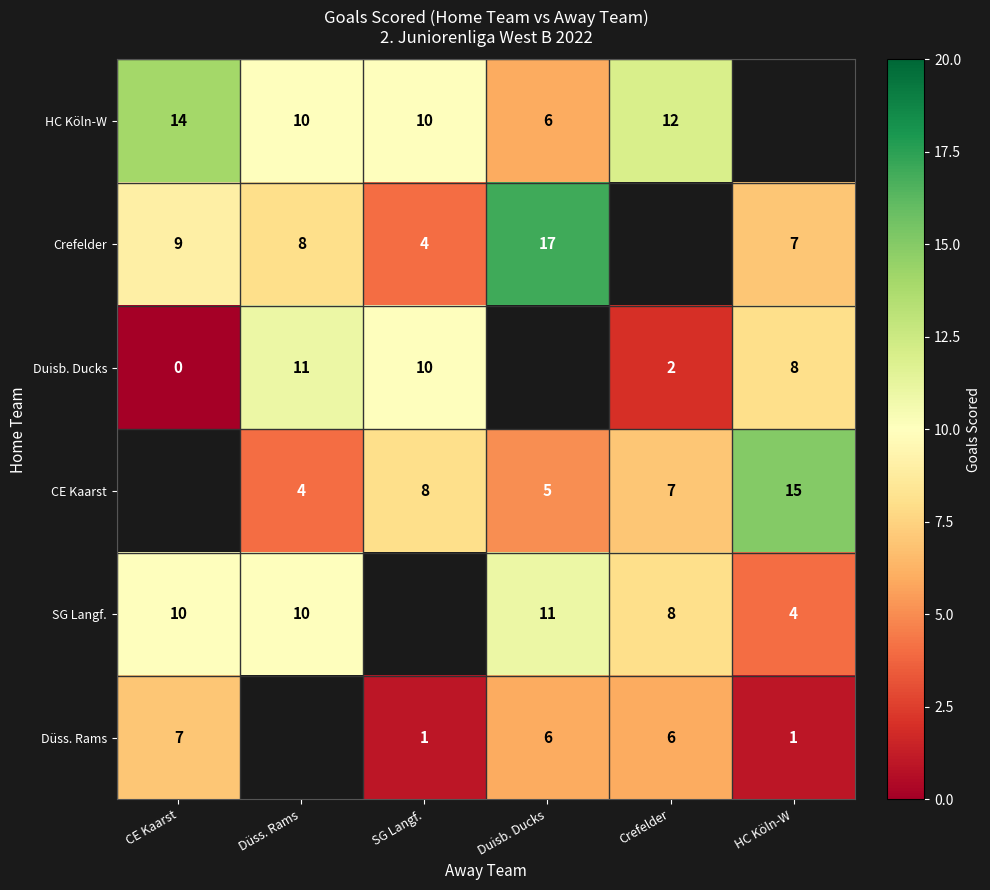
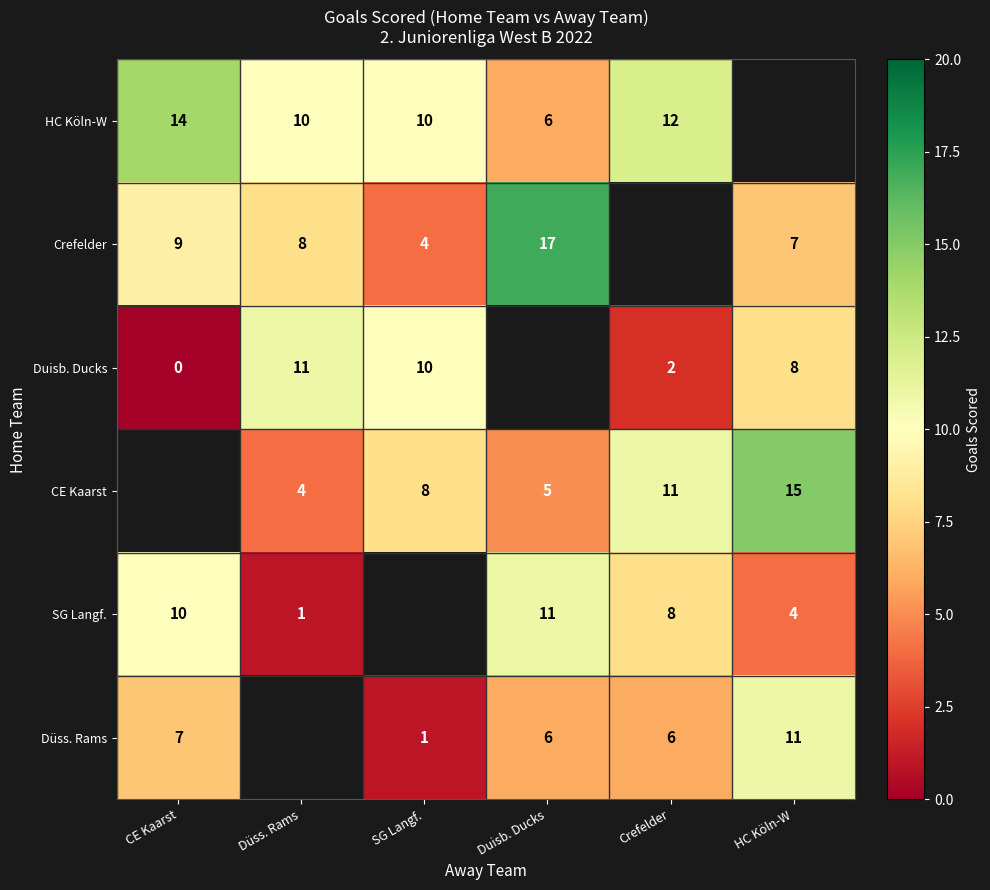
  {
    "HC Köln-W": {
      "CE Kaarst": 14,
      "Düss. Rams": 10,
      "SG Langf.": 10,
      "Duisb. Ducks": 6,
      "Crefelder": 12
    },
    "Crefelder": {
      "CE Kaarst": 9,
      "Düss. Rams": 8,
      "SG Langf.": 4,
      "Duisb. Ducks": 17,
      "HC Köln-W": 7
    },
    "Duisb. Ducks": {
      "CE Kaarst": 0,
      "Düss. Rams": 11,
      "SG Langf.": 10,
      "Crefelder": 2,
      "HC Köln-W": 8
    },
    "CE Kaarst": {
      "Düss. Rams": 4,
      "SG Langf.": 8,
      "Duisb. Ducks": 5,
-     "Crefelder": 7,
+     "Crefelder": 11,
      "HC Köln-W": 15
    },
    "SG Langf.": {
      "CE Kaarst": 10,
-     "Düss. Rams": 10,
+     "Düss. Rams": 1,
      "Duisb. Ducks": 11,
      "Crefelder": 8,
      "HC Köln-W": 4
    },
    "Düss. Rams": {
      "CE Kaarst": 7,
      "SG Langf.": 1,
      "Duisb. Ducks": 6,
      "Crefelder": 6,
-     "HC Köln-W": 1
+     "HC Köln-W": 11
    }
  }
